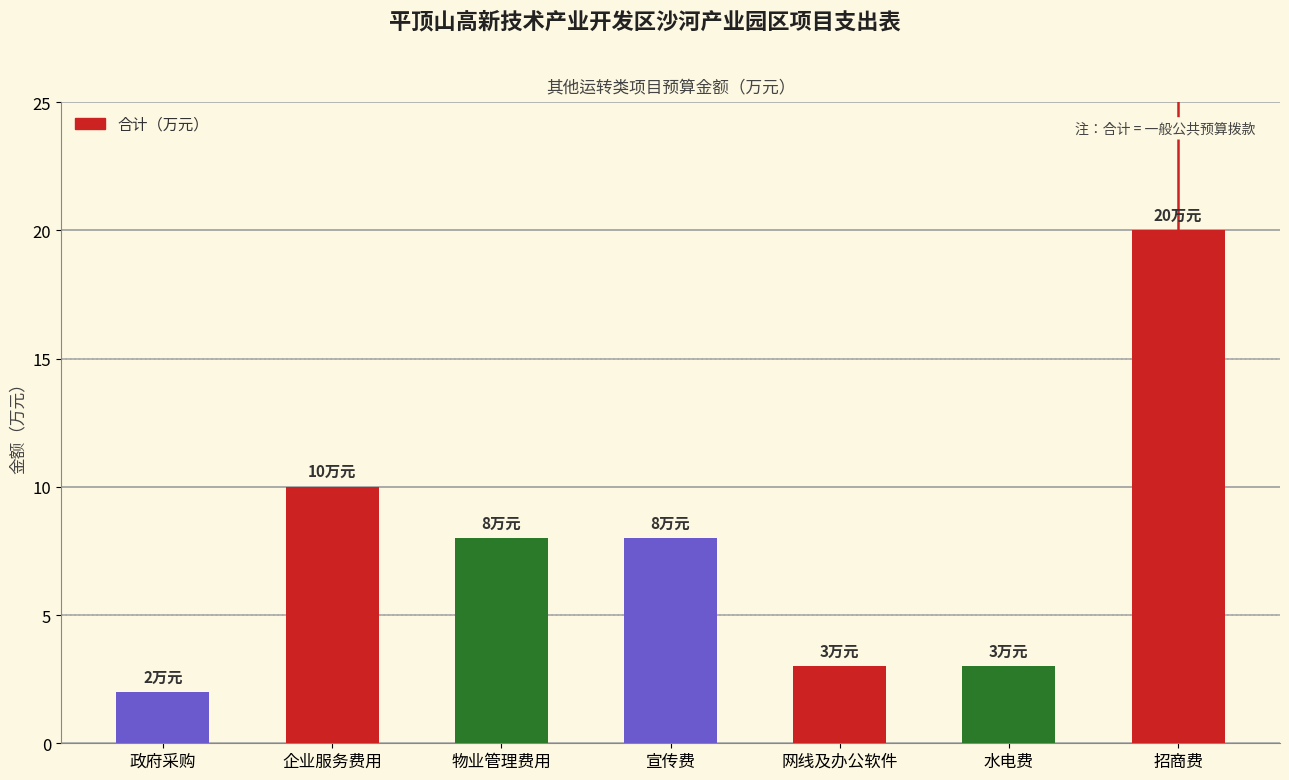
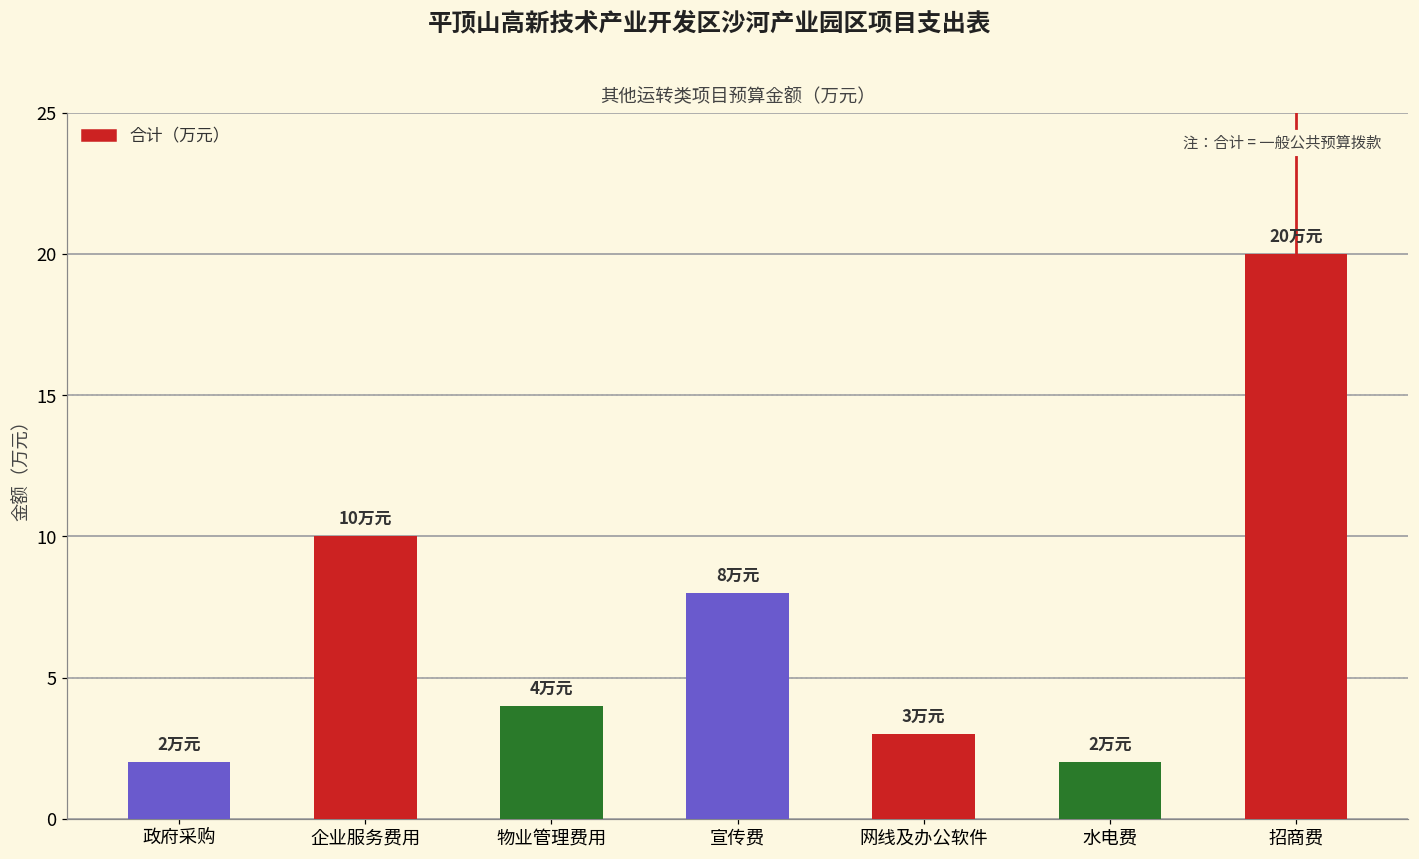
  {
    "政府采购": 2,
    "企业服务费用": 10,
-   "物业管理费用": 8,
+   "物业管理费用": 4,
    "宣传费": 8,
    "网线及办公软件": 3,
-   "水电费": 3,
+   "水电费": 2,
    "招商费": 20
  }
